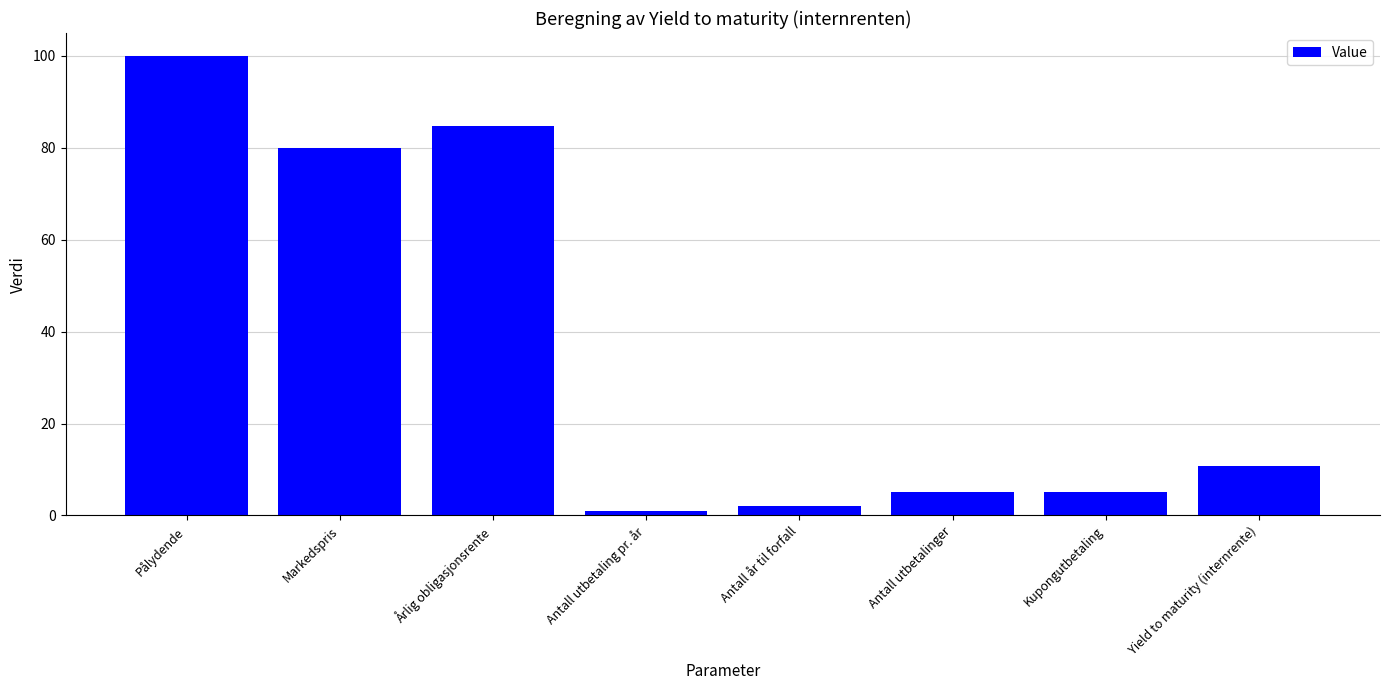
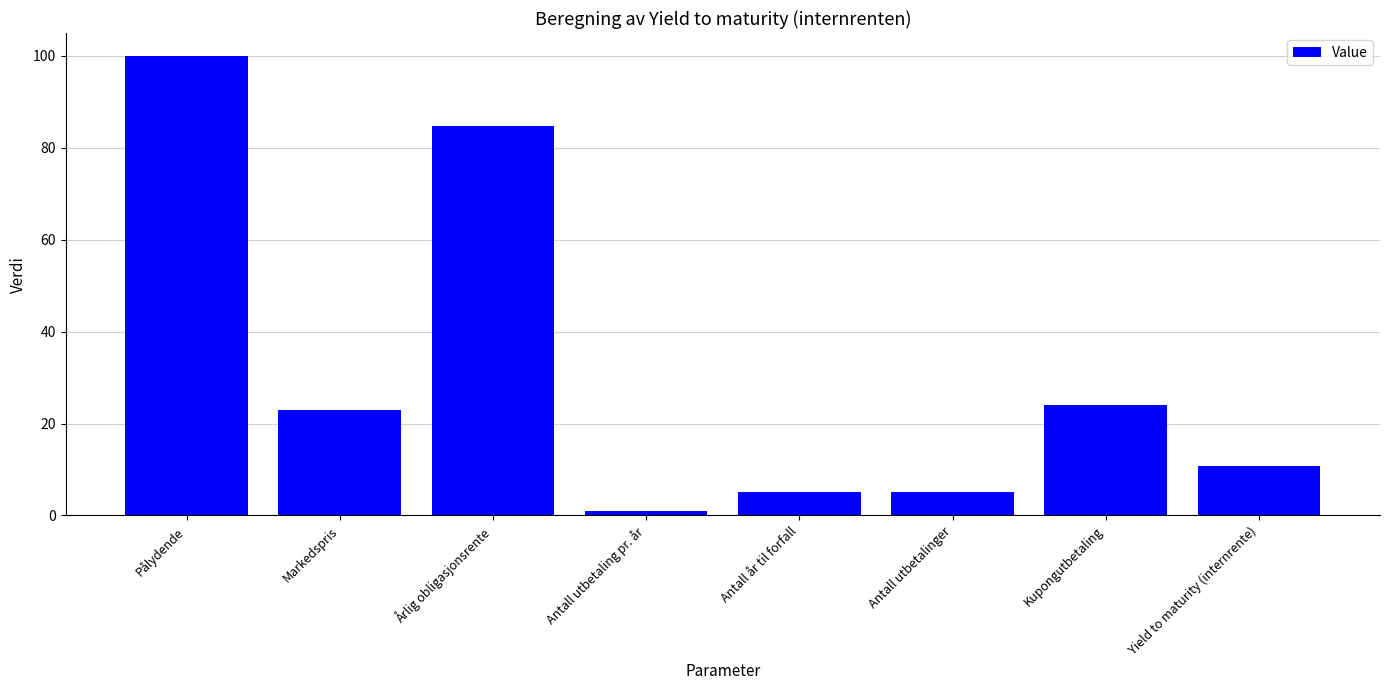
  {
    "Pålydende": 100,
-   "Markedspris": 80,
+   "Markedspris": 23,
    "Årlig obligasjonsrente": 85,
    "Antall utbetaling pr. år": 1,
-   "Antall år til forfall": 2,
+   "Antall år til forfall": 5,
    "Antall utbetalinger": 5,
-   "Kupongutbetaling": 5,
+   "Kupongutbetaling": 24,
    "Yield to maturity (internrente)": 11
  }
